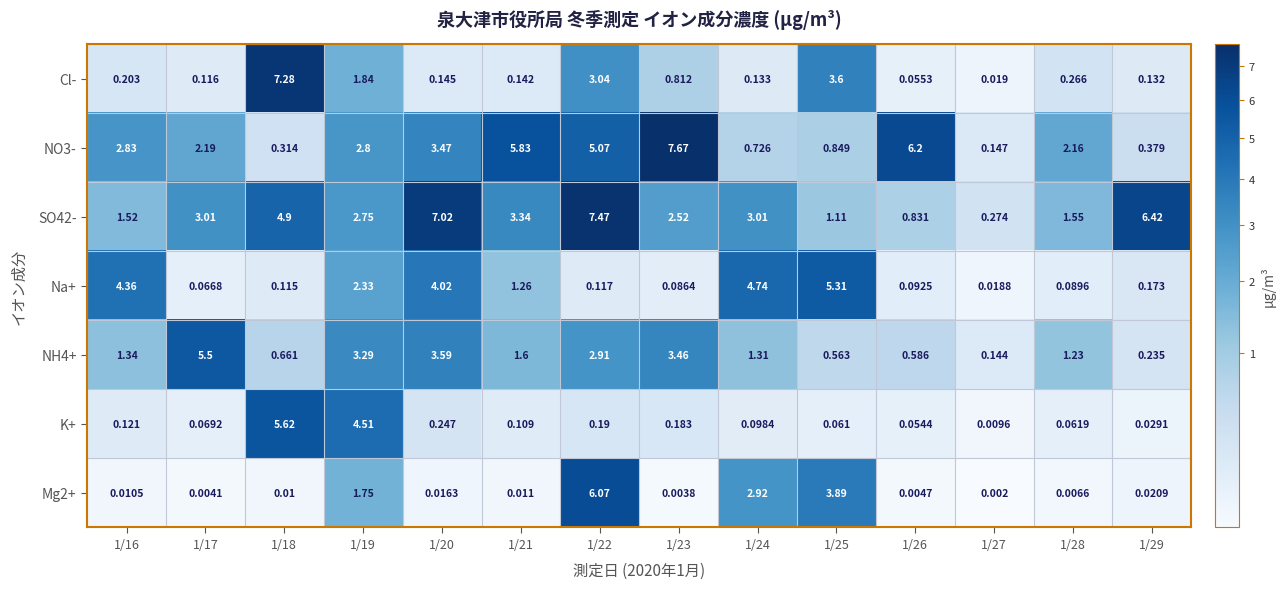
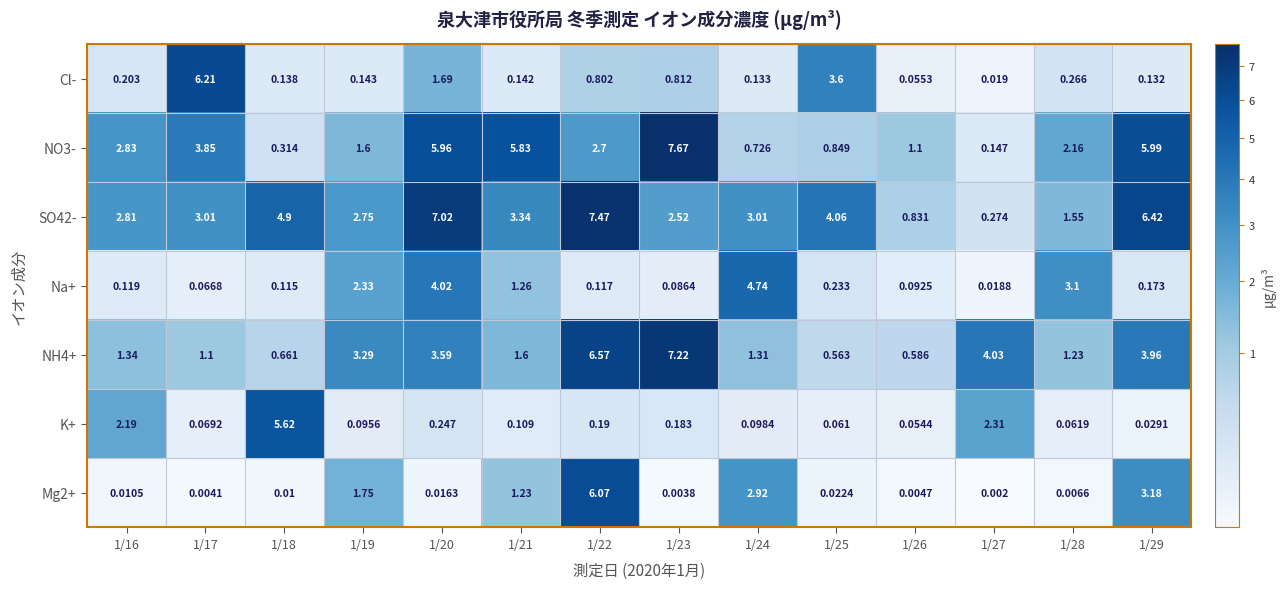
  {
    "Cl-": {
      "1/16": 0.203,
-     "1/17": 0.116,
-     "1/18": 7.28,
-     "1/19": 1.84,
-     "1/20": 0.145,
+     "1/17": 6.21,
+     "1/18": 0.138,
+     "1/19": 0.143,
+     "1/20": 1.69,
      "1/21": 0.142,
-     "1/22": 3.04,
+     "1/22": 0.802,
      "1/23": 0.812,
      "1/24": 0.133,
      "1/25": 3.6,
      "1/26": 0.0553,
      "1/27": 0.019,
      "1/28": 0.266,
      "1/29": 0.132
    },
    "NO3-": {
      "1/16": 2.83,
-     "1/17": 2.19,
+     "1/17": 3.85,
      "1/18": 0.314,
-     "1/19": 2.8,
-     "1/20": 3.47,
+     "1/19": 1.6,
+     "1/20": 5.96,
      "1/21": 5.83,
-     "1/22": 5.07,
+     "1/22": 2.7,
      "1/23": 7.67,
      "1/24": 0.726,
      "1/25": 0.849,
-     "1/26": 6.2,
+     "1/26": 1.1,
      "1/27": 0.147,
      "1/28": 2.16,
-     "1/29": 0.379
+     "1/29": 5.99
    },
    "SO42-": {
-     "1/16": 1.52,
+     "1/16": 2.81,
      "1/17": 3.01,
      "1/18": 4.9,
      "1/19": 2.75,
      "1/20": 7.02,
      "1/21": 3.34,
      "1/22": 7.47,
      "1/23": 2.52,
      "1/24": 3.01,
-     "1/25": 1.11,
+     "1/25": 4.06,
      "1/26": 0.831,
      "1/27": 0.274,
      "1/28": 1.55,
      "1/29": 6.42
    },
    "Na+": {
-     "1/16": 4.36,
+     "1/16": 0.119,
      "1/17": 0.0668,
      "1/18": 0.115,
      "1/19": 2.33,
      "1/20": 4.02,
      "1/21": 1.26,
      "1/22": 0.117,
      "1/23": 0.0864,
      "1/24": 4.74,
-     "1/25": 5.31,
+     "1/25": 0.233,
      "1/26": 0.0925,
      "1/27": 0.0188,
-     "1/28": 0.0896,
+     "1/28": 3.1,
      "1/29": 0.173
    },
    "NH4+": {
      "1/16": 1.34,
-     "1/17": 5.5,
+     "1/17": 1.1,
      "1/18": 0.661,
      "1/19": 3.29,
      "1/20": 3.59,
      "1/21": 1.6,
-     "1/22": 2.91,
-     "1/23": 3.46,
+     "1/22": 6.57,
+     "1/23": 7.22,
      "1/24": 1.31,
      "1/25": 0.563,
      "1/26": 0.586,
-     "1/27": 0.144,
+     "1/27": 4.03,
      "1/28": 1.23,
-     "1/29": 0.235
+     "1/29": 3.96
    },
    "K+": {
-     "1/16": 0.121,
+     "1/16": 2.19,
      "1/17": 0.0692,
      "1/18": 5.62,
-     "1/19": 4.51,
+     "1/19": 0.0956,
      "1/20": 0.247,
      "1/21": 0.109,
      "1/22": 0.19,
      "1/23": 0.183,
      "1/24": 0.0984,
      "1/25": 0.061,
      "1/26": 0.0544,
-     "1/27": 0.0096,
+     "1/27": 2.31,
      "1/28": 0.0619,
      "1/29": 0.0291
    },
    "Mg2+": {
      "1/16": 0.0105,
      "1/17": 0.0041,
      "1/18": 0.01,
      "1/19": 1.75,
      "1/20": 0.0163,
-     "1/21": 0.011,
+     "1/21": 1.23,
      "1/22": 6.07,
      "1/23": 0.0038,
      "1/24": 2.92,
-     "1/25": 3.89,
+     "1/25": 0.0224,
      "1/26": 0.0047,
      "1/27": 0.002,
      "1/28": 0.0066,
-     "1/29": 0.0209
+     "1/29": 3.18
    }
  }
